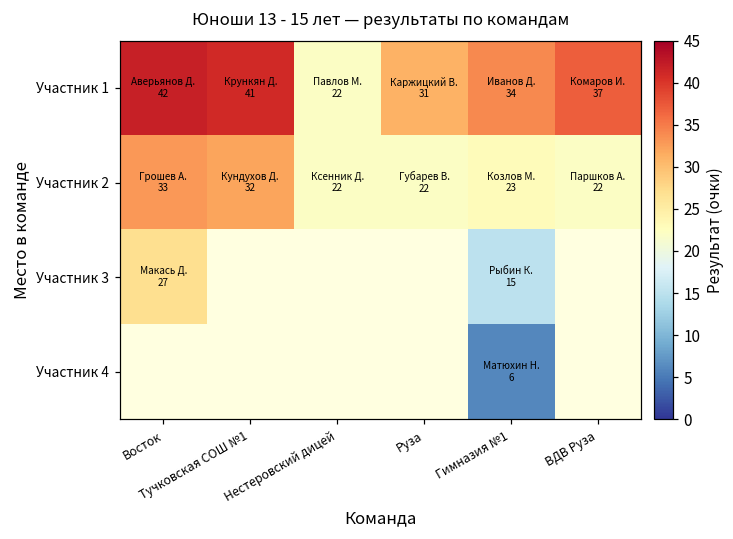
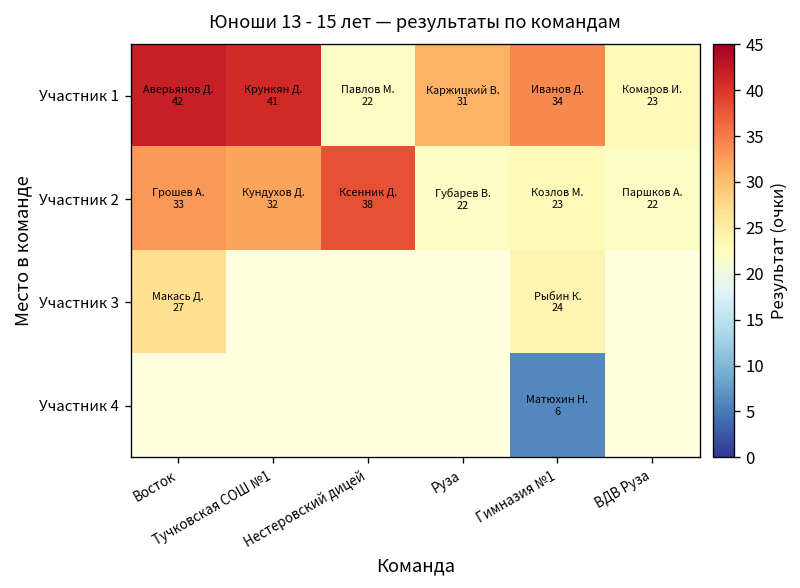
  {
    "Участник 1": {
      "Восток": 42,
      "Тучковская СОШ №1": 41,
      "Нестеровский дицей": 22,
      "Руза": 31,
      "Гимназия №1": 34,
-     "ВДВ Руза": 37
+     "ВДВ Руза": 23
    },
    "Участник 2": {
      "Восток": 33,
      "Тучковская СОШ №1": 32,
-     "Нестеровский дицей": 22,
+     "Нестеровский дицей": 38,
      "Руза": 22,
      "Гимназия №1": 23,
      "ВДВ Руза": 22
    },
    "Участник 3": {
      "Восток": 27,
-     "Гимназия №1": 15
+     "Гимназия №1": 24
    },
    "Участник 4": {
      "Гимназия №1": 6
    }
  }
